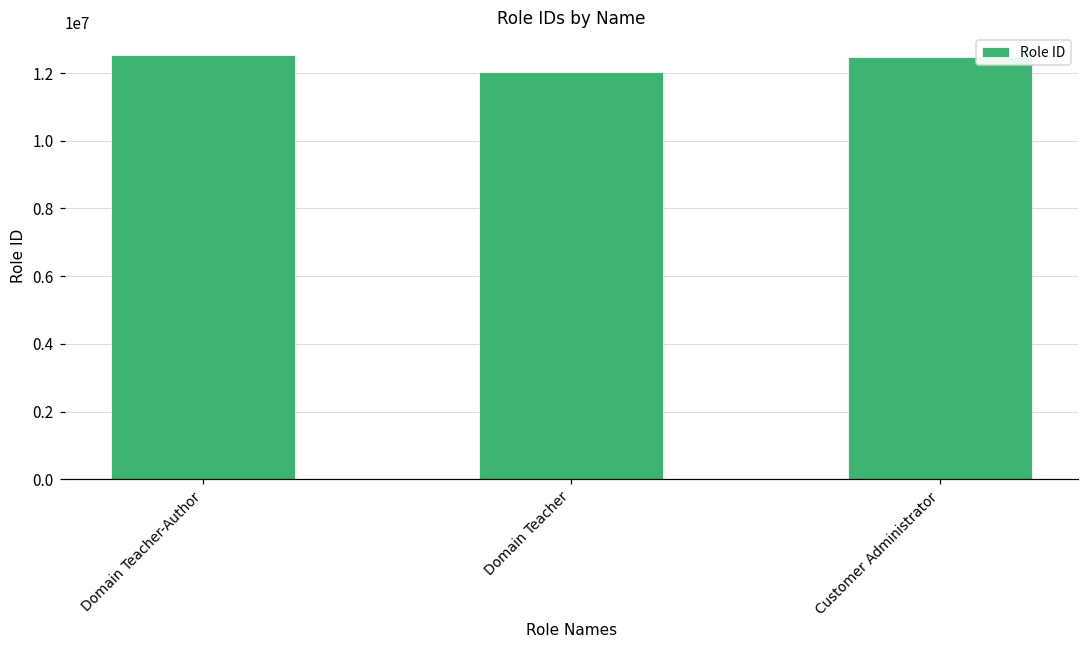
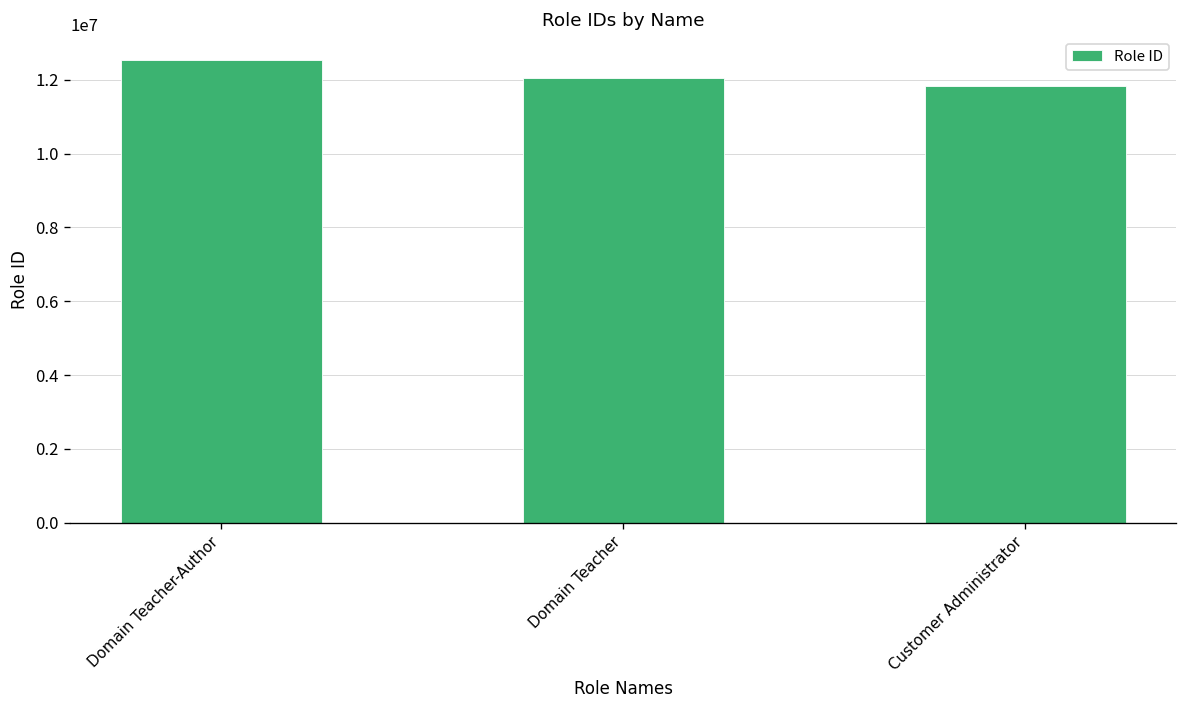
  {
    "Domain Teacher-Author": 12500000,
    "Domain Teacher": 12000000,
-   "Customer Administrator": 12500000
+   "Customer Administrator": 11800000
  }
